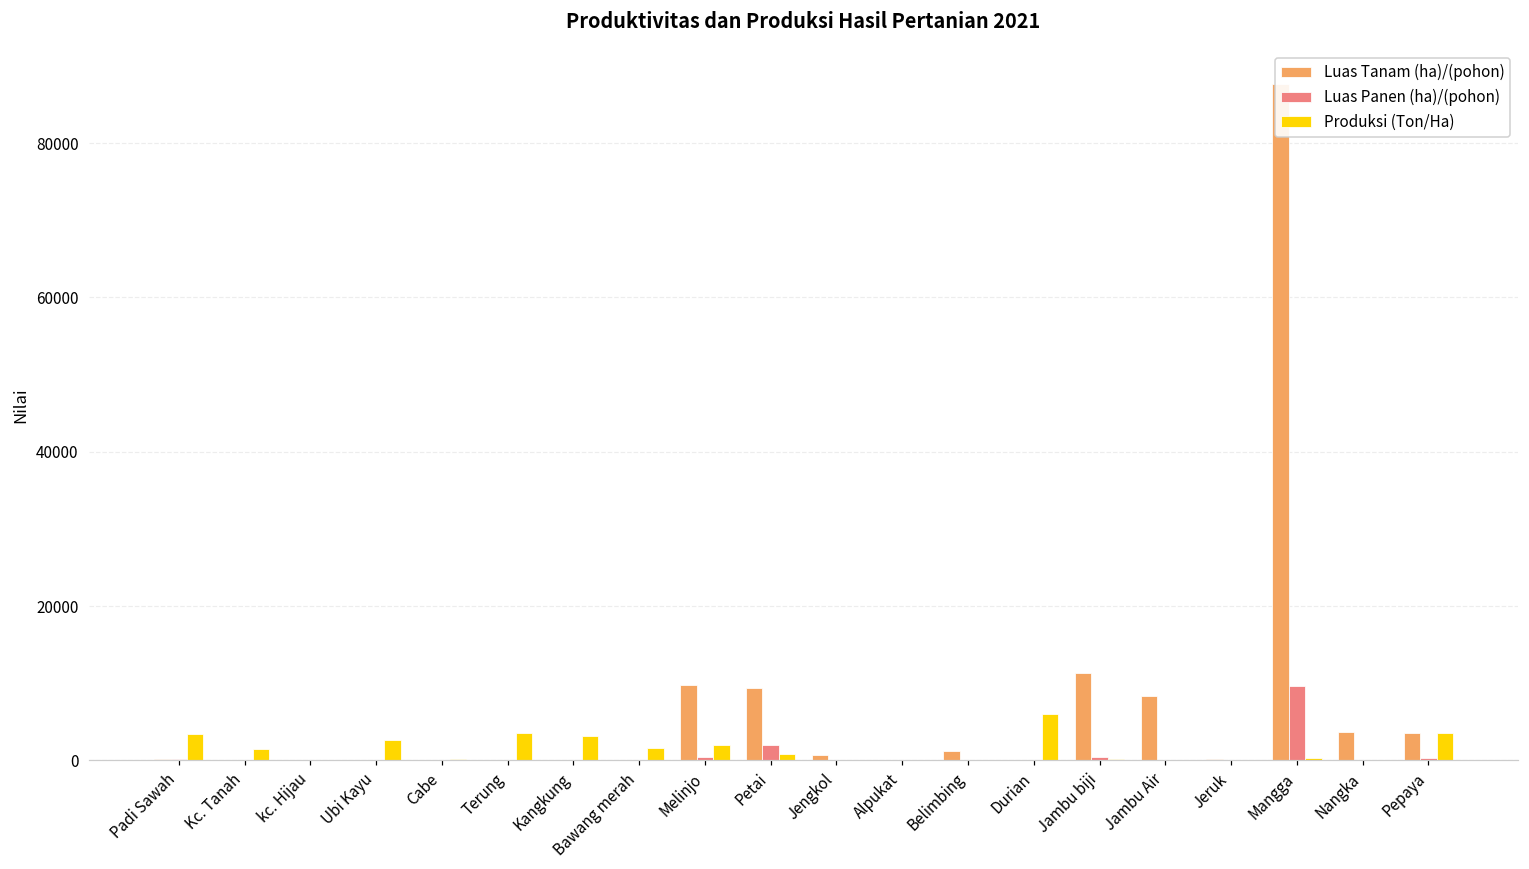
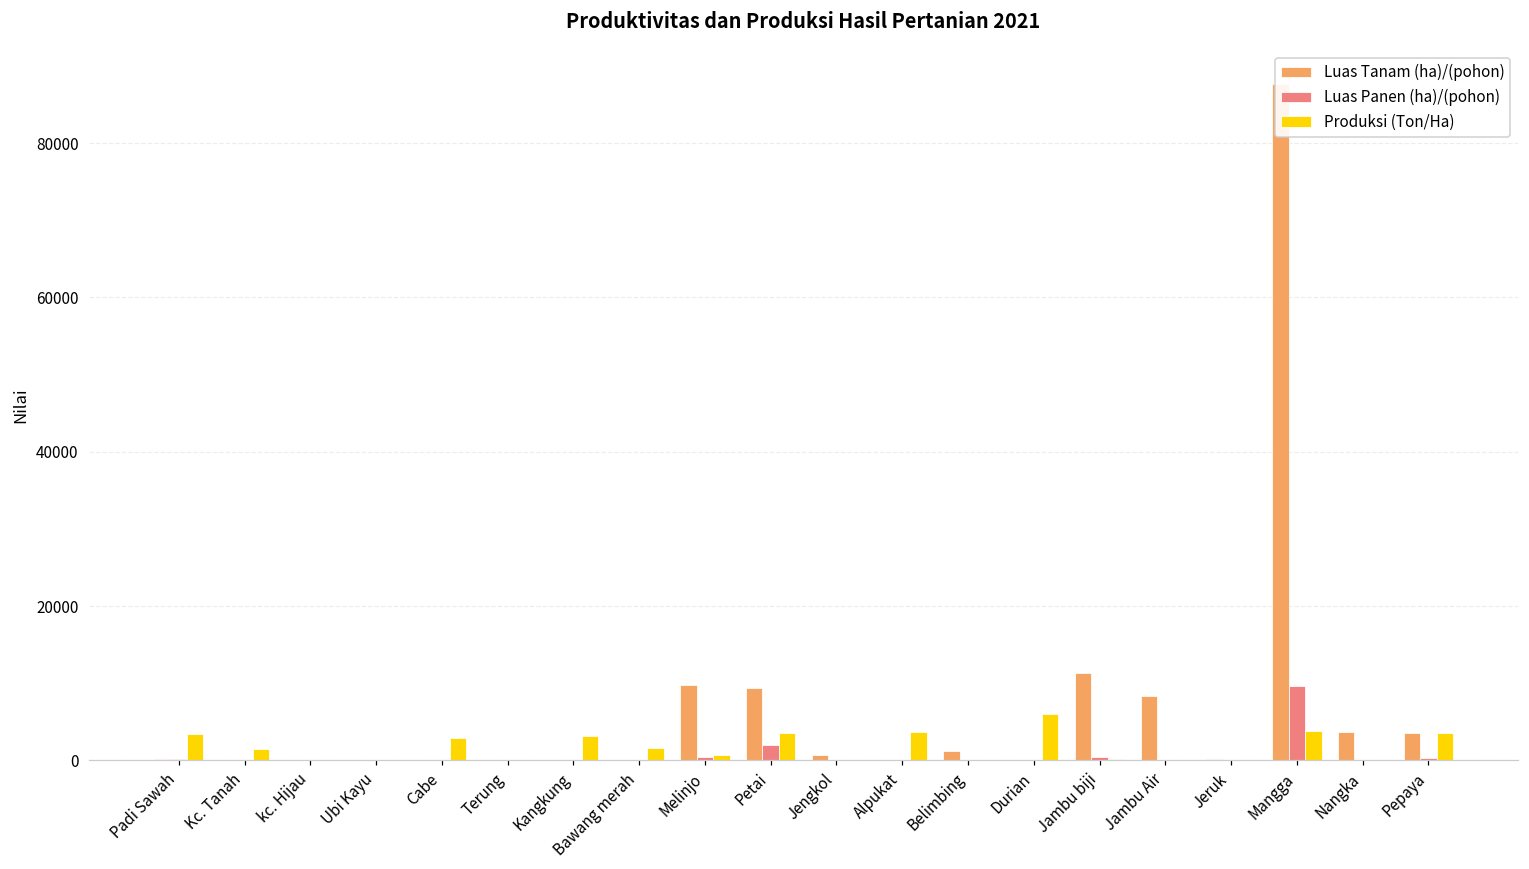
  {
    "Produksi (Ton/Ha)": {
      "Padi Sawah": 3000,
      "Kc. Tanah": 1000,
-     "Ubi Kayu": 3000,
-     "Cabe": 0,
-     "Terung": 4000,
+     "Ubi Kayu": 0,
+     "Cabe": 3000,
+     "Terung": 0,
      "Kangkung": 3000,
      "Bawang merah": 2000,
-     "Melinjo": 2000,
-     "Petai": 1000,
+     "Melinjo": 1000,
+     "Petai": 4000,
      "Jengkol": 0,
-     "Alpukat": 0,
+     "Alpukat": 4000,
      "Belimbing": 0,
      "Durian": 6000,
      "Jeruk": 0,
-     "Mangga": 0,
+     "Mangga": 4000,
      "Nangka": 0,
      "Pepaya": 4000
    }
  }
